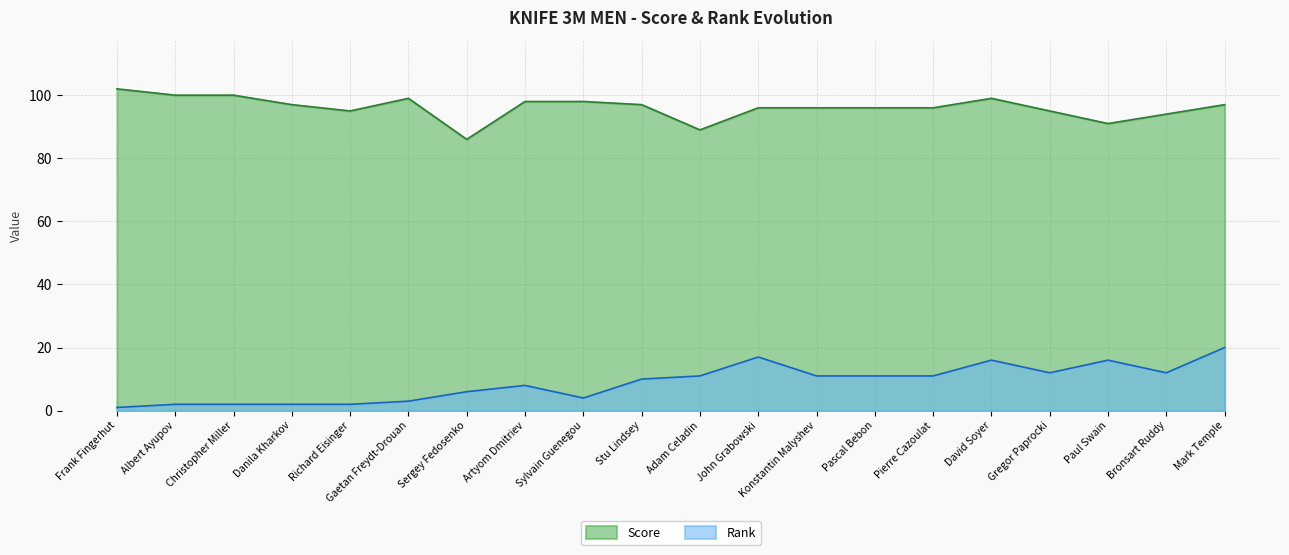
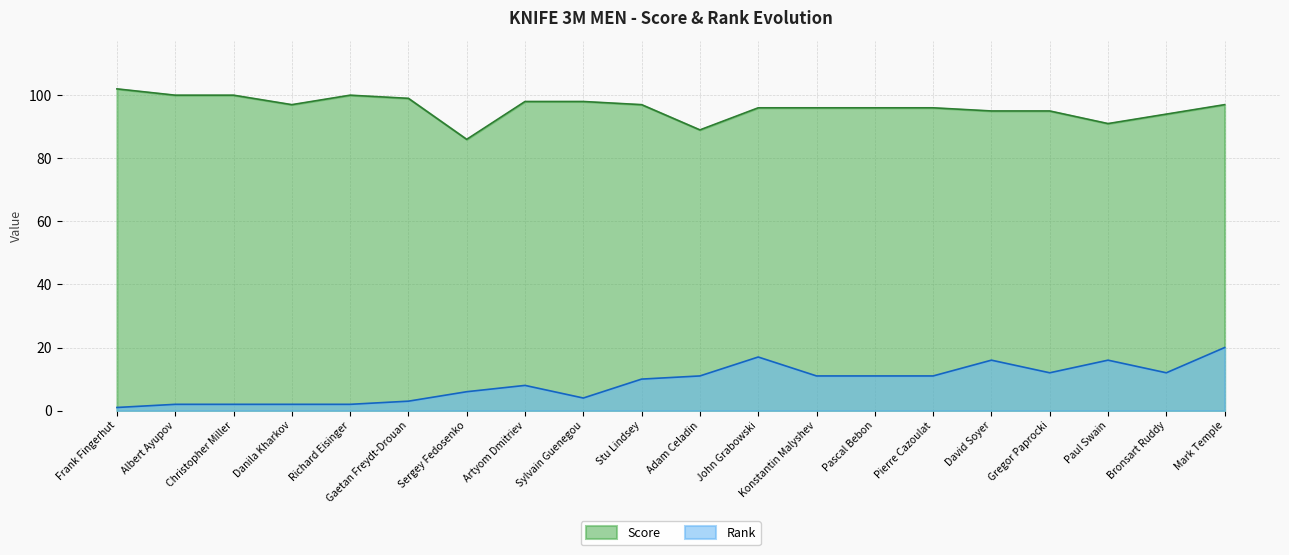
  {
    "Score": {
      "Frank Fingerhut": 102,
      "Albert Ayupov": 100,
      "Christopher Miller": 100,
      "Danila Kharkov": 97,
-     "Richard Eisinger": 95,
+     "Richard Eisinger": 100,
      "Gaetan Freydt-Drouan": 99,
      "Sergey Fedosenko": 86,
      "Artyom Dmitriev": 98,
      "Sylvain Guenegou": 98,
      "Stu Lindsey": 97,
      "Adam Celadin": 89,
      "John Grabowski": 96,
      "Konstantin Malyshev": 96,
      "Pascal Bebon": 96,
      "Pierre Cazoulat": 96,
-     "David Soyer": 99,
+     "David Soyer": 95,
      "Gregor Paprocki": 95,
      "Paul Swain": 91,
      "Bronsart Ruddy": 94,
      "Mark Temple": 97
    },
    "Rank": {
      "Frank Fingerhut": 1,
      "Albert Ayupov": 2,
      "Christopher Miller": 2,
      "Danila Kharkov": 2,
      "Richard Eisinger": 2,
      "Gaetan Freydt-Drouan": 3,
      "Sergey Fedosenko": 6,
      "Artyom Dmitriev": 8,
      "Sylvain Guenegou": 4,
      "Stu Lindsey": 10,
      "Adam Celadin": 11,
      "John Grabowski": 17,
      "Konstantin Malyshev": 11,
      "Pascal Bebon": 11,
      "Pierre Cazoulat": 11,
      "David Soyer": 16,
      "Gregor Paprocki": 12,
      "Paul Swain": 16,
      "Bronsart Ruddy": 12,
      "Mark Temple": 20
    }
  }
